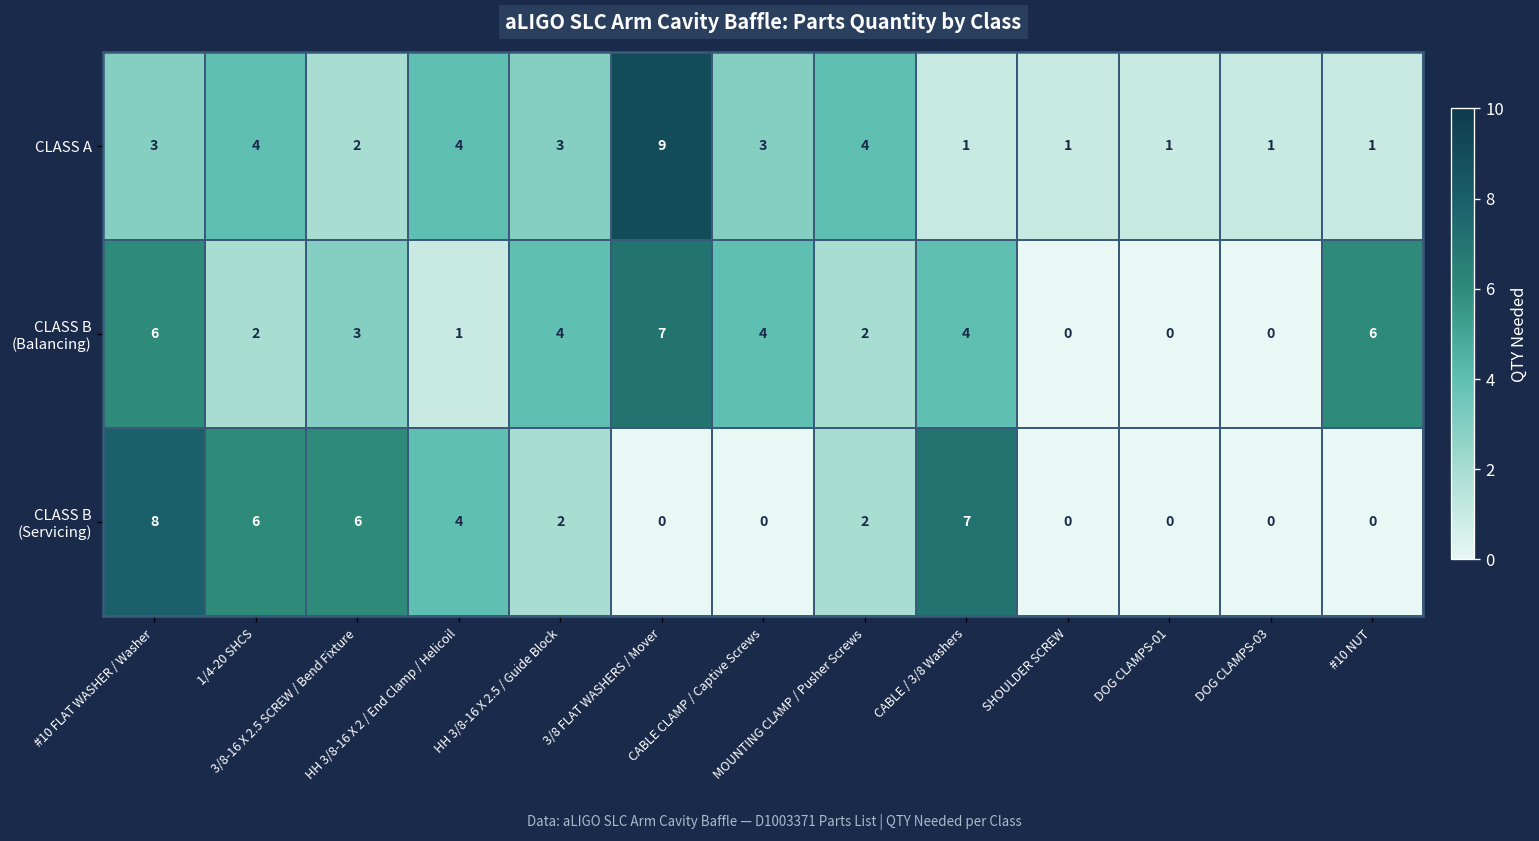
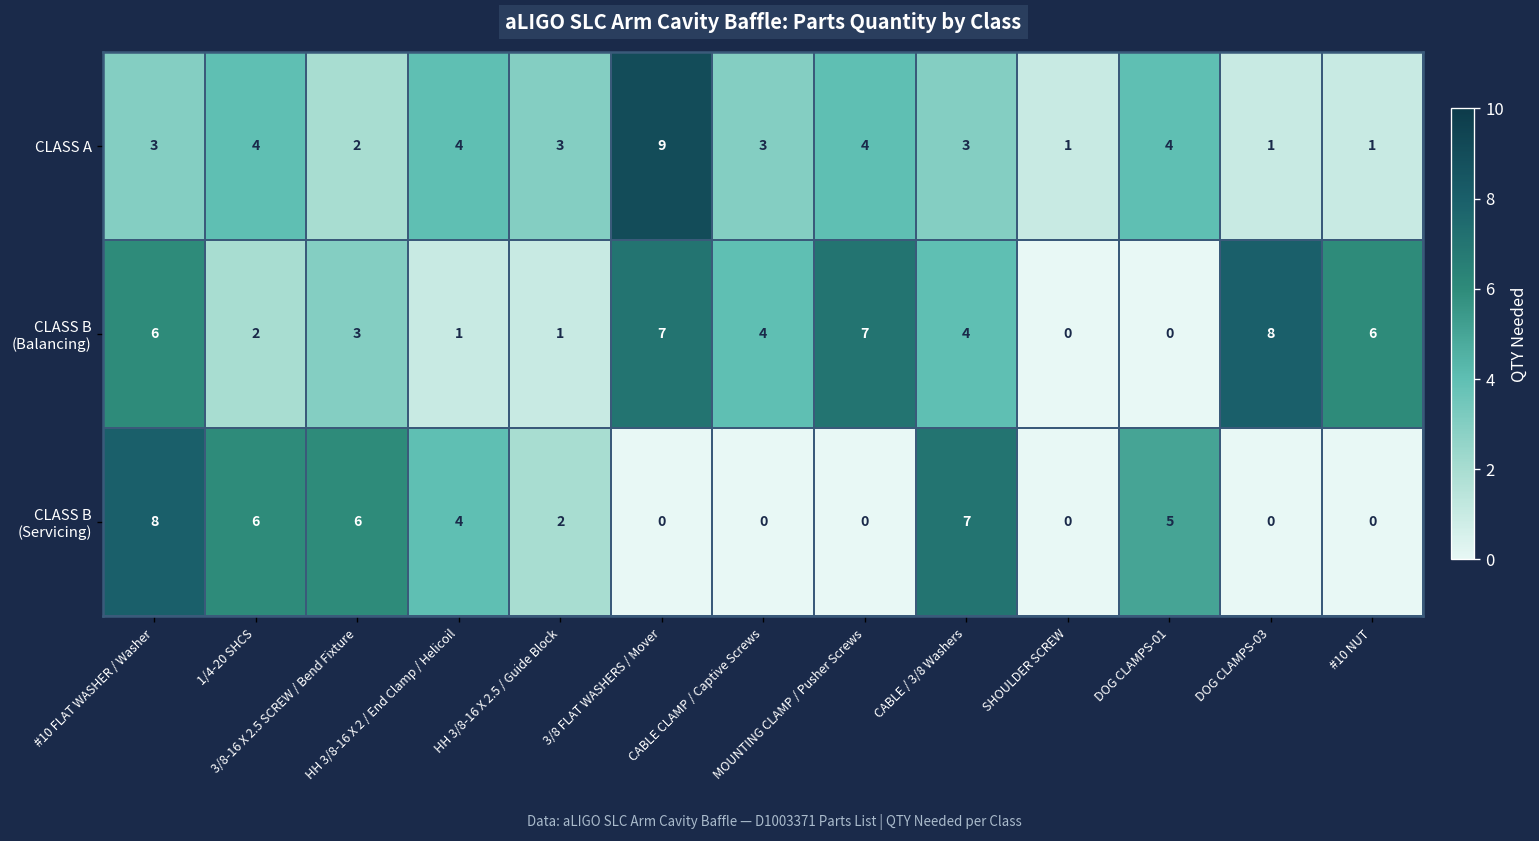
  {
    "CLASS A": {
      "#10 FLAT WASHER / Washer": 3,
      "1/4-20 SHCS": 4,
      "3/8-16 X 2.5 SCREW / Bend Fixture": 2,
      "HH 3/8-16 X 2 / End Clamp / Helicoil": 4,
      "HH 3/8-16 X 2.5 / Guide Block": 3,
      "3/8 FLAT WASHERS / Mover": 9,
      "CABLE CLAMP / Captive Screws": 3,
      "MOUNTING CLAMP / Pusher Screws": 4,
-     "CABLE / 3/8 Washers": 1,
+     "CABLE / 3/8 Washers": 3,
      "SHOULDER SCREW": 1,
-     "DOG CLAMPS-01": 1,
+     "DOG CLAMPS-01": 4,
      "DOG CLAMPS-03": 1,
      "#10 NUT": 1
    },
    "CLASS B (Balancing)": {
      "#10 FLAT WASHER / Washer": 6,
      "1/4-20 SHCS": 2,
      "3/8-16 X 2.5 SCREW / Bend Fixture": 3,
      "HH 3/8-16 X 2 / End Clamp / Helicoil": 1,
-     "HH 3/8-16 X 2.5 / Guide Block": 4,
+     "HH 3/8-16 X 2.5 / Guide Block": 1,
      "3/8 FLAT WASHERS / Mover": 7,
      "CABLE CLAMP / Captive Screws": 4,
-     "MOUNTING CLAMP / Pusher Screws": 2,
+     "MOUNTING CLAMP / Pusher Screws": 7,
      "CABLE / 3/8 Washers": 4,
      "SHOULDER SCREW": 0,
      "DOG CLAMPS-01": 0,
-     "DOG CLAMPS-03": 0,
+     "DOG CLAMPS-03": 8,
      "#10 NUT": 6
    },
    "CLASS B (Servicing)": {
      "#10 FLAT WASHER / Washer": 8,
      "1/4-20 SHCS": 6,
      "3/8-16 X 2.5 SCREW / Bend Fixture": 6,
      "HH 3/8-16 X 2 / End Clamp / Helicoil": 4,
      "HH 3/8-16 X 2.5 / Guide Block": 2,
      "3/8 FLAT WASHERS / Mover": 0,
      "CABLE CLAMP / Captive Screws": 0,
-     "MOUNTING CLAMP / Pusher Screws": 2,
+     "MOUNTING CLAMP / Pusher Screws": 0,
      "CABLE / 3/8 Washers": 7,
      "SHOULDER SCREW": 0,
-     "DOG CLAMPS-01": 0,
+     "DOG CLAMPS-01": 5,
      "DOG CLAMPS-03": 0,
      "#10 NUT": 0
    }
  }
